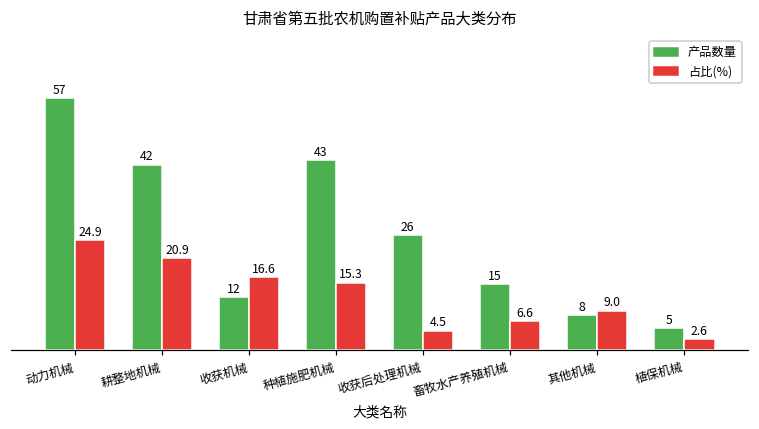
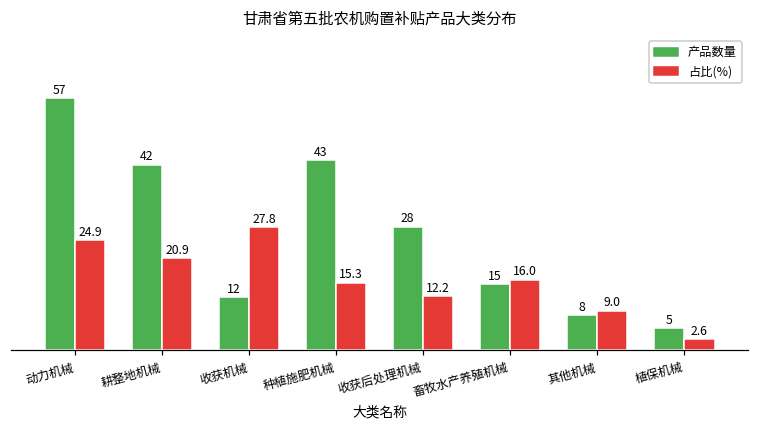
  {
    "产品数量": {
      "动力机械": 57,
      "耕整地机械": 42,
      "收获机械": 12,
      "种植施肥机械": 43,
-     "收获后处理机械": 26,
+     "收获后处理机械": 28,
      "畜牧水产养殖机械": 15,
      "其他机械": 8,
      "植保机械": 5
    },
    "占比(%)": {
      "动力机械": 24.9,
      "耕整地机械": 20.9,
-     "收获机械": 16.6,
+     "收获机械": 27.8,
      "种植施肥机械": 15.3,
-     "收获后处理机械": 4.5,
-     "畜牧水产养殖机械": 6.6,
+     "收获后处理机械": 12.2,
+     "畜牧水产养殖机械": 16.0,
      "其他机械": 9.0,
      "植保机械": 2.6
    }
  }
